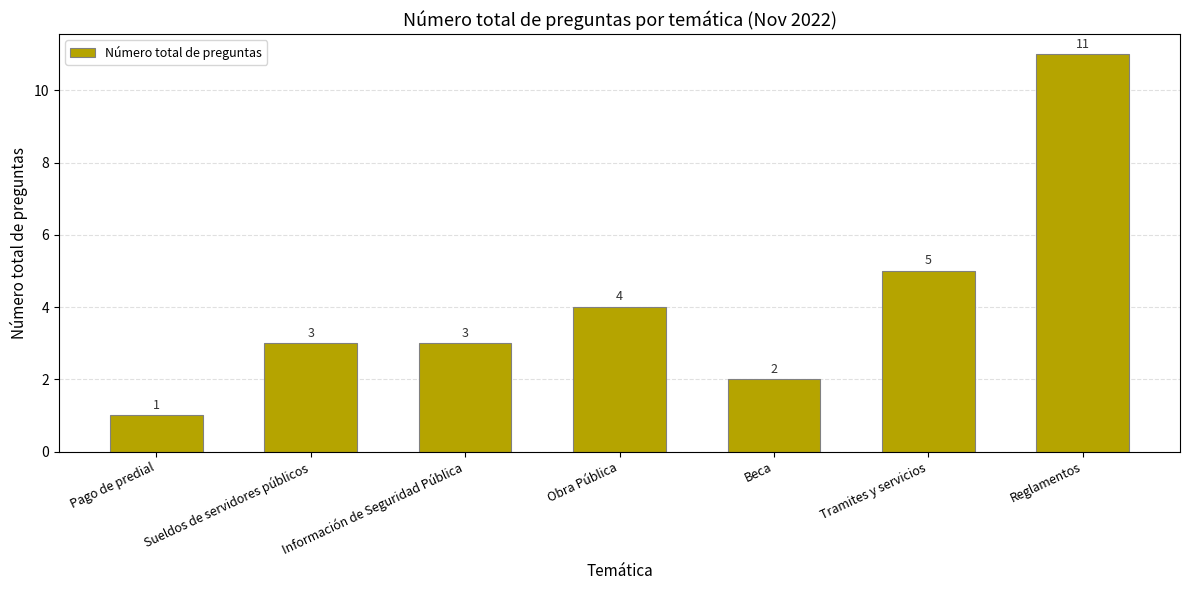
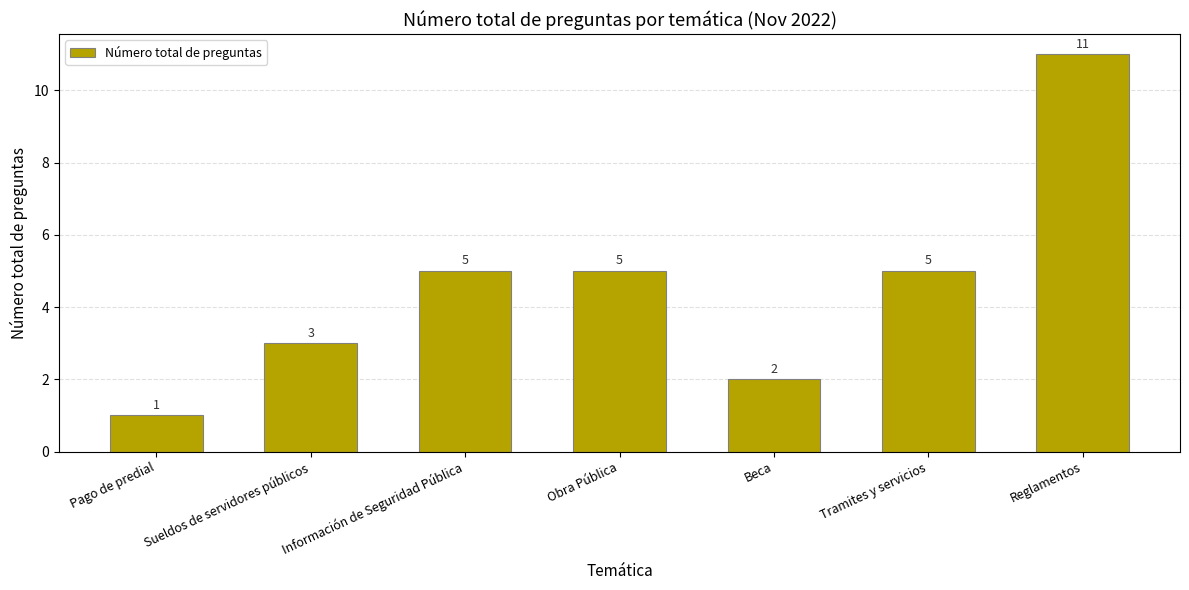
  {
    "Pago de predial": 1,
    "Sueldos de servidores públicos": 3,
-   "Información de Seguridad Pública": 3,
-   "Obra Pública": 4,
+   "Información de Seguridad Pública": 5,
+   "Obra Pública": 5,
    "Beca": 2,
    "Tramites y servicios": 5,
    "Reglamentos": 11
  }
